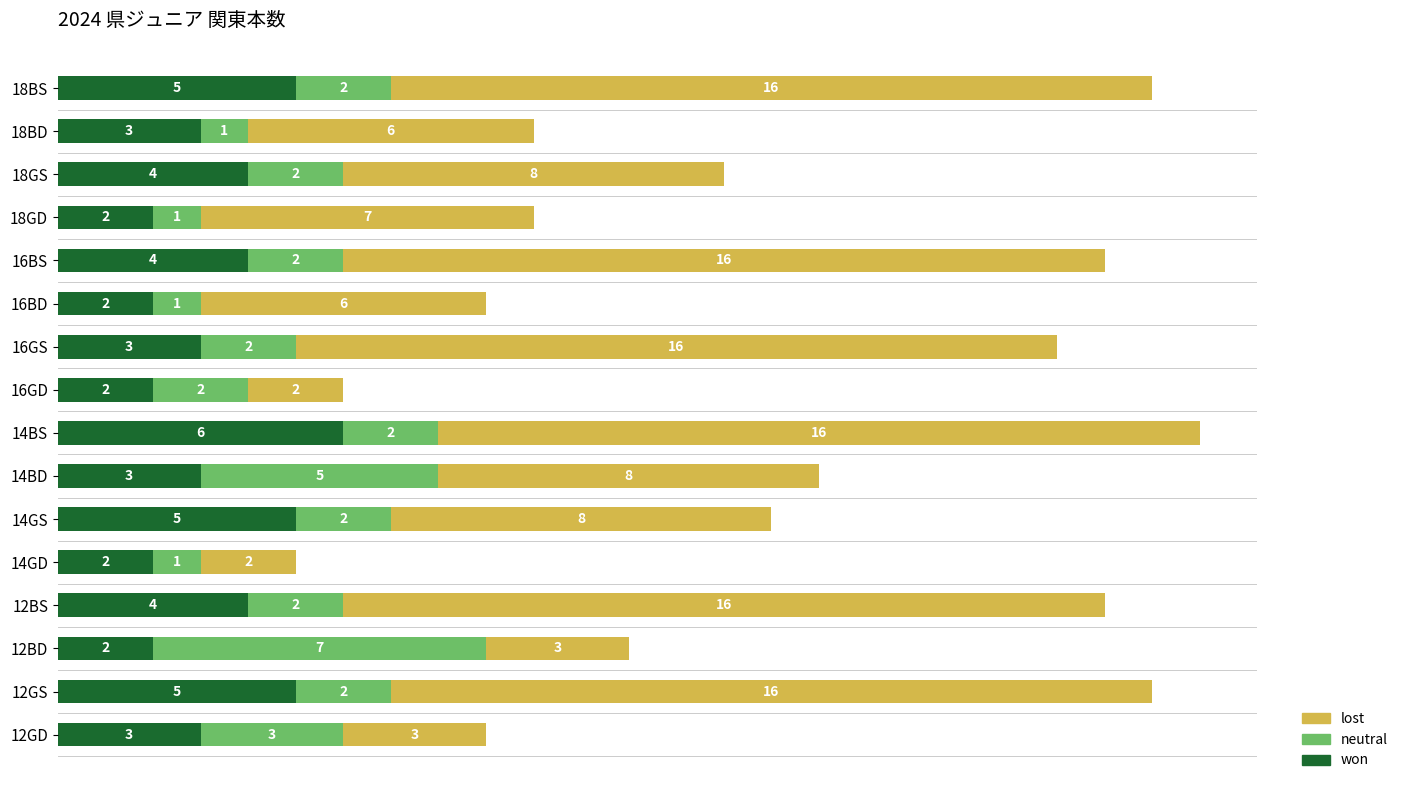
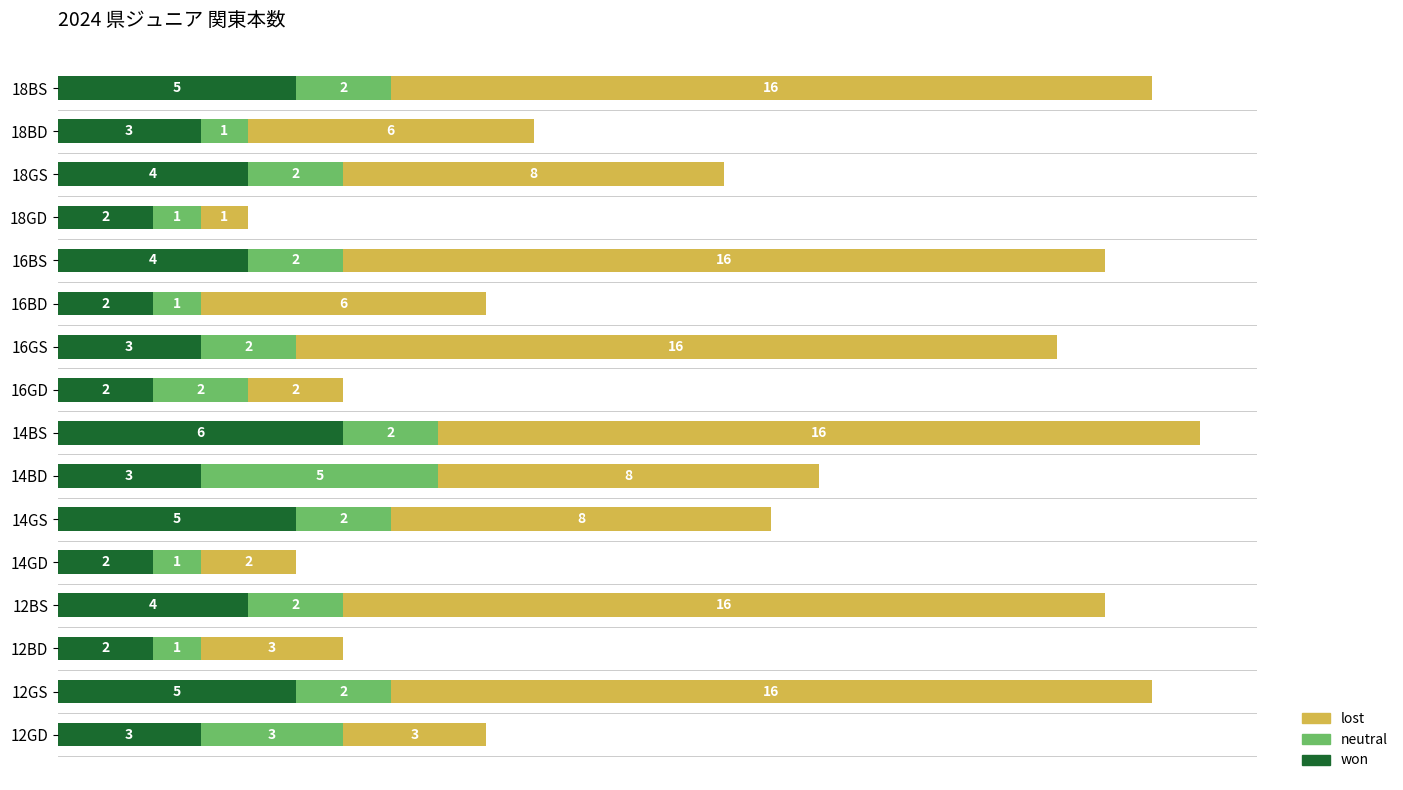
  {
    "won": {
      "18BS": 5,
      "18BD": 3,
      "18GS": 4,
      "18GD": 2,
      "16BS": 4,
      "16BD": 2,
      "16GS": 3,
      "16GD": 2,
      "14BS": 6,
      "14BD": 3,
      "14GS": 5,
      "14GD": 2,
      "12BS": 4,
      "12BD": 2,
      "12GS": 5,
      "12GD": 3
    },
    "neutral": {
      "18BS": 2,
      "18BD": 1,
      "18GS": 2,
      "18GD": 1,
      "16BS": 2,
      "16BD": 1,
      "16GS": 2,
      "16GD": 2,
      "14BS": 2,
      "14BD": 5,
      "14GS": 2,
      "14GD": 1,
      "12BS": 2,
-     "12BD": 7,
+     "12BD": 1,
      "12GS": 2,
      "12GD": 3
    },
    "lost": {
      "18BS": 16,
      "18BD": 6,
      "18GS": 8,
-     "18GD": 7,
+     "18GD": 1,
      "16BS": 16,
      "16BD": 6,
      "16GS": 16,
      "16GD": 2,
      "14BS": 16,
      "14BD": 8,
      "14GS": 8,
      "14GD": 2,
      "12BS": 16,
      "12BD": 3,
      "12GS": 16,
      "12GD": 3
    }
  }
